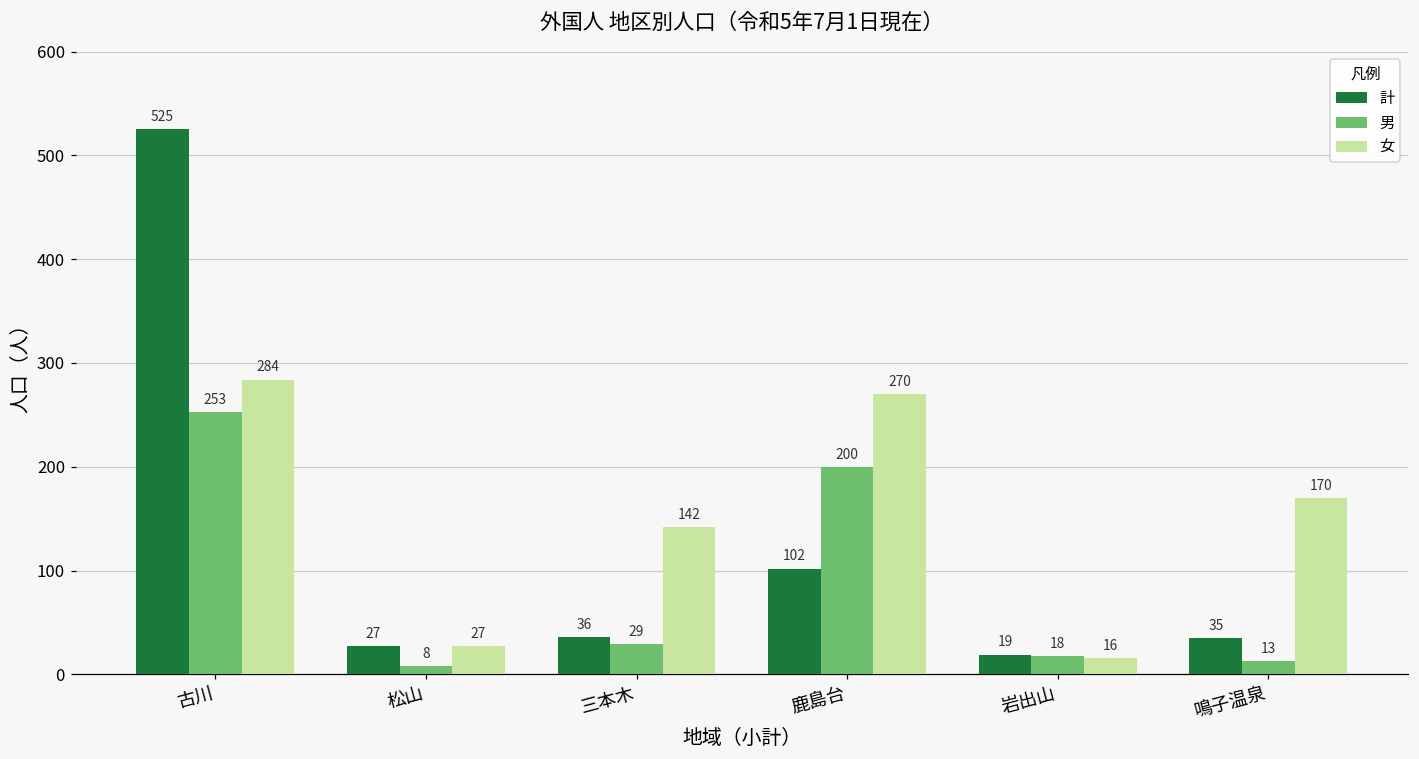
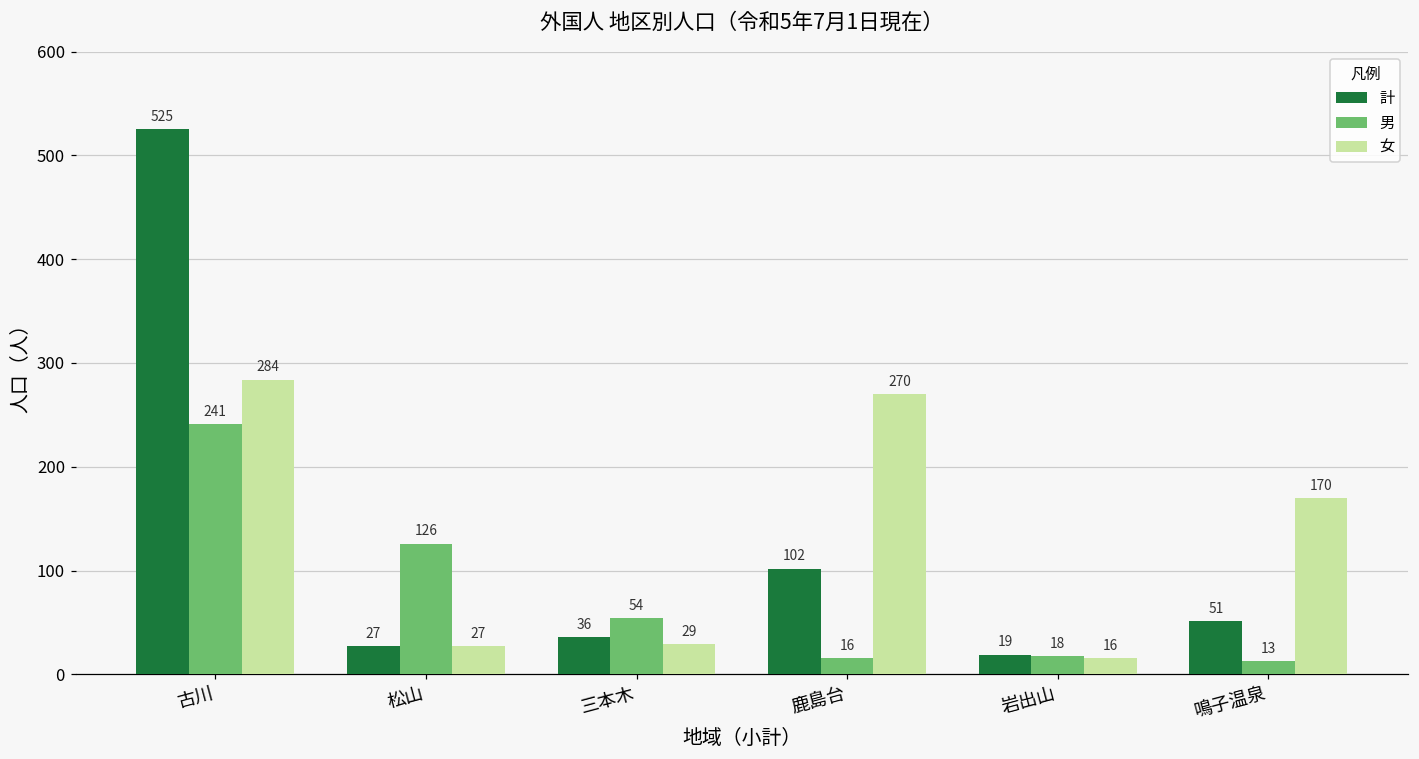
  {
    "計": {
      "古川": 525,
      "松山": 27,
      "三本木": 36,
      "鹿島台": 102,
      "岩出山": 19,
-     "鳴子温泉": 35
+     "鳴子温泉": 51
    },
    "男": {
-     "古川": 253,
-     "松山": 8,
-     "三本木": 29,
-     "鹿島台": 200,
+     "古川": 241,
+     "松山": 126,
+     "三本木": 54,
+     "鹿島台": 16,
      "岩出山": 18,
      "鳴子温泉": 13
    },
    "女": {
      "古川": 284,
      "松山": 27,
-     "三本木": 142,
+     "三本木": 29,
      "鹿島台": 270,
      "岩出山": 16,
      "鳴子温泉": 170
    }
  }
